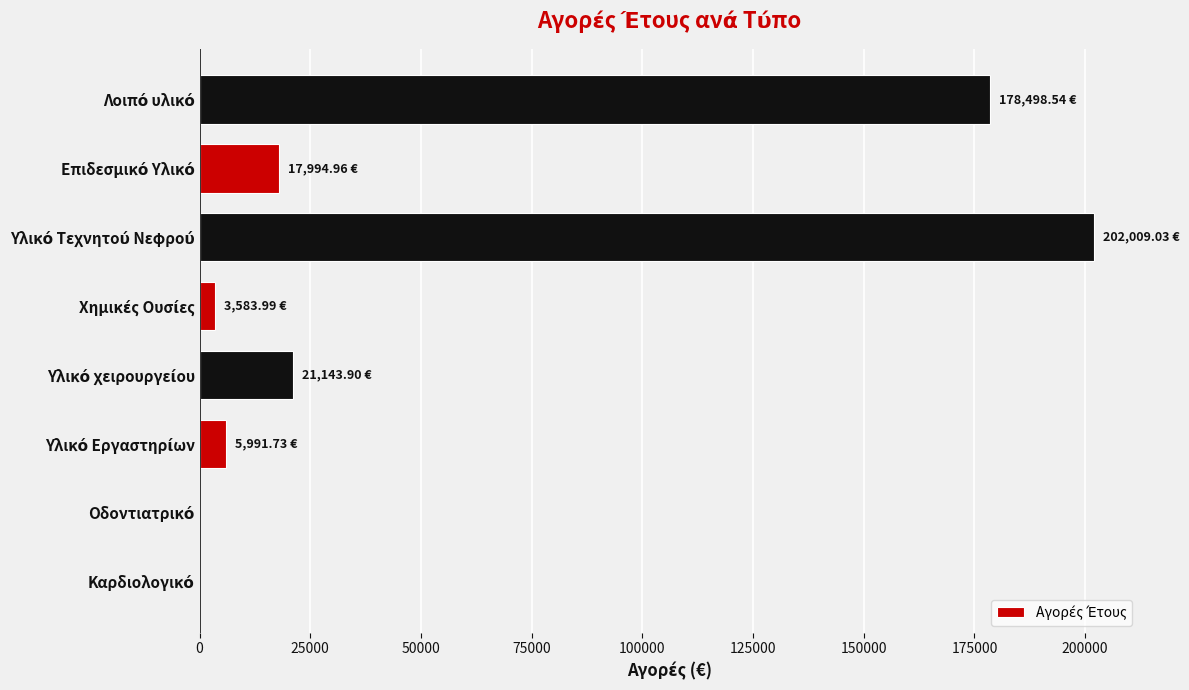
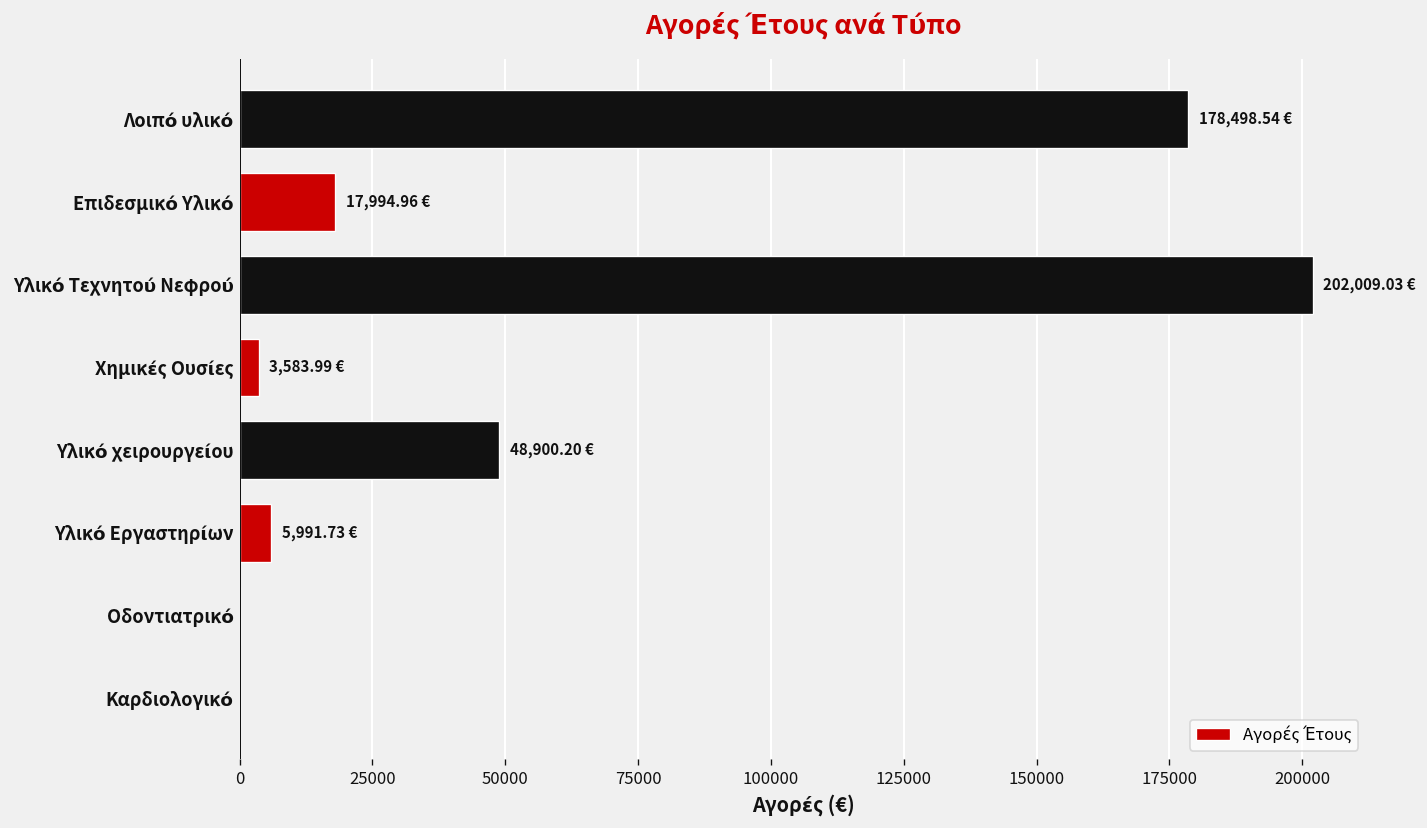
  {
    "Λοιπό υλικό": "178,498.54",
    "Επιδεσμικό Υλικό": "17,994.96",
    "Υλικό Τεχνητού Νεφρού": "202,009.03",
    "Χημικές Ουσίες": "3,583.99",
-   "Υλικό χειρουργείου": "21,143.90",
+   "Υλικό χειρουργείου": "48,900.20",
    "Υλικό Εργαστηρίων": "5,991.73"
  }
